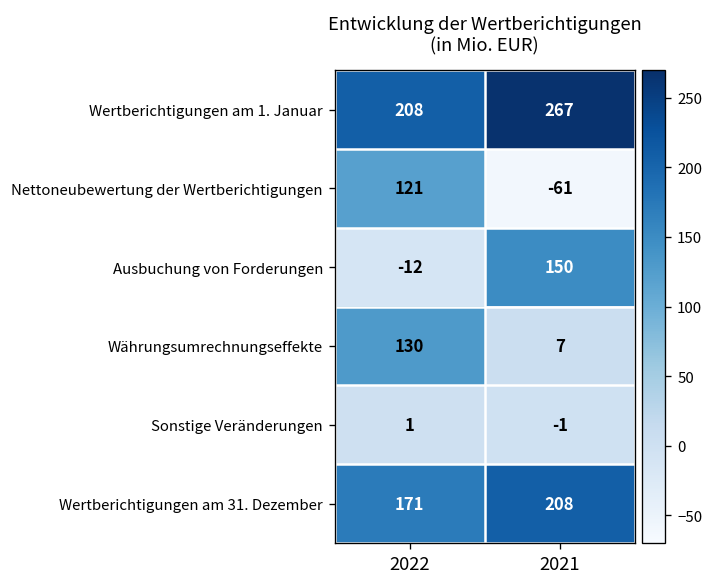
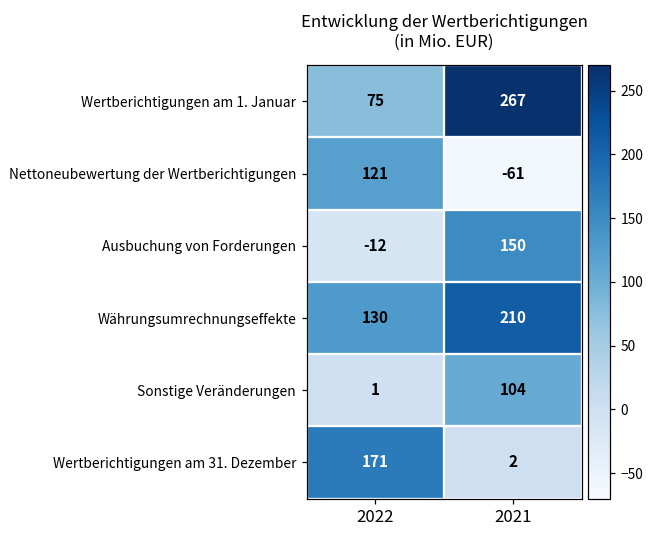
  {
    "Wertberichtigungen am 1. Januar": {
-     "2022": 208,
+     "2022": 75,
      "2021": 267
    },
    "Nettoneubewertung der Wertberichtigungen": {
      "2022": 121,
      "2021": -61
    },
    "Ausbuchung von Forderungen": {
      "2022": -12,
      "2021": 150
    },
    "Währungsumrechnungseffekte": {
      "2022": 130,
-     "2021": 7
+     "2021": 210
    },
    "Sonstige Veränderungen": {
      "2022": 1,
-     "2021": -1
+     "2021": 104
    },
    "Wertberichtigungen am 31. Dezember": {
      "2022": 171,
-     "2021": 208
+     "2021": 2
    }
  }
